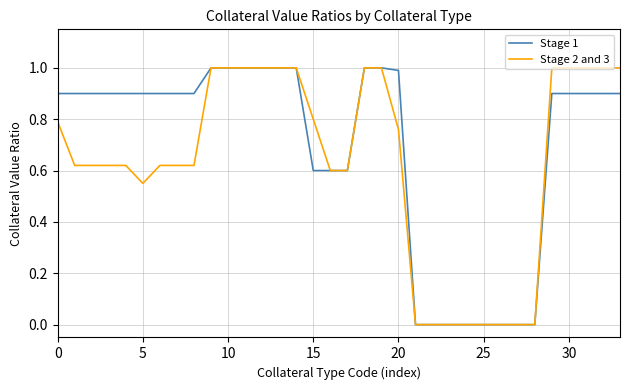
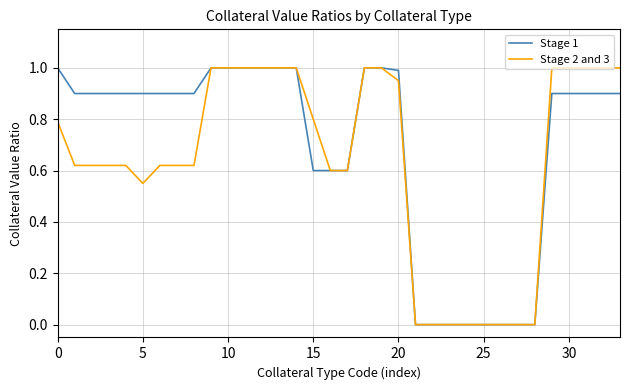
  {
    "Stage 1": {
-     "0": 0.9,
+     "0": 1.0,
      "5": 0.9,
      "15": 0.6,
      "20": 0.99,
      "30": 0.9
    },
    "Stage 2 and 3": {
      "0": 0.79,
      "5": 0.55,
      "15": 0.80,
-     "20": 0.76
+     "20": 0.95
    }
  }
